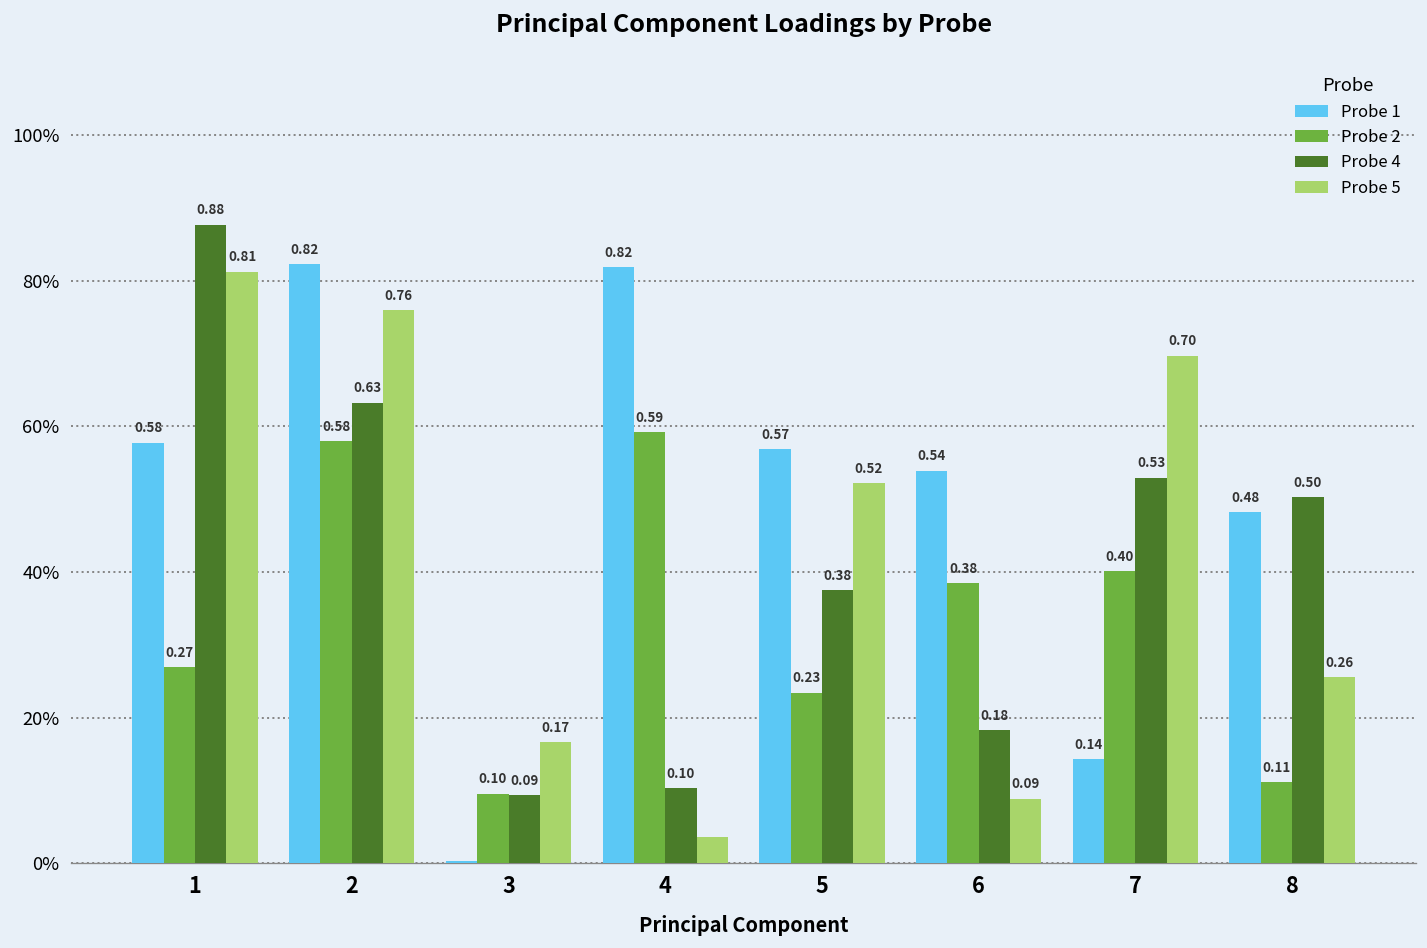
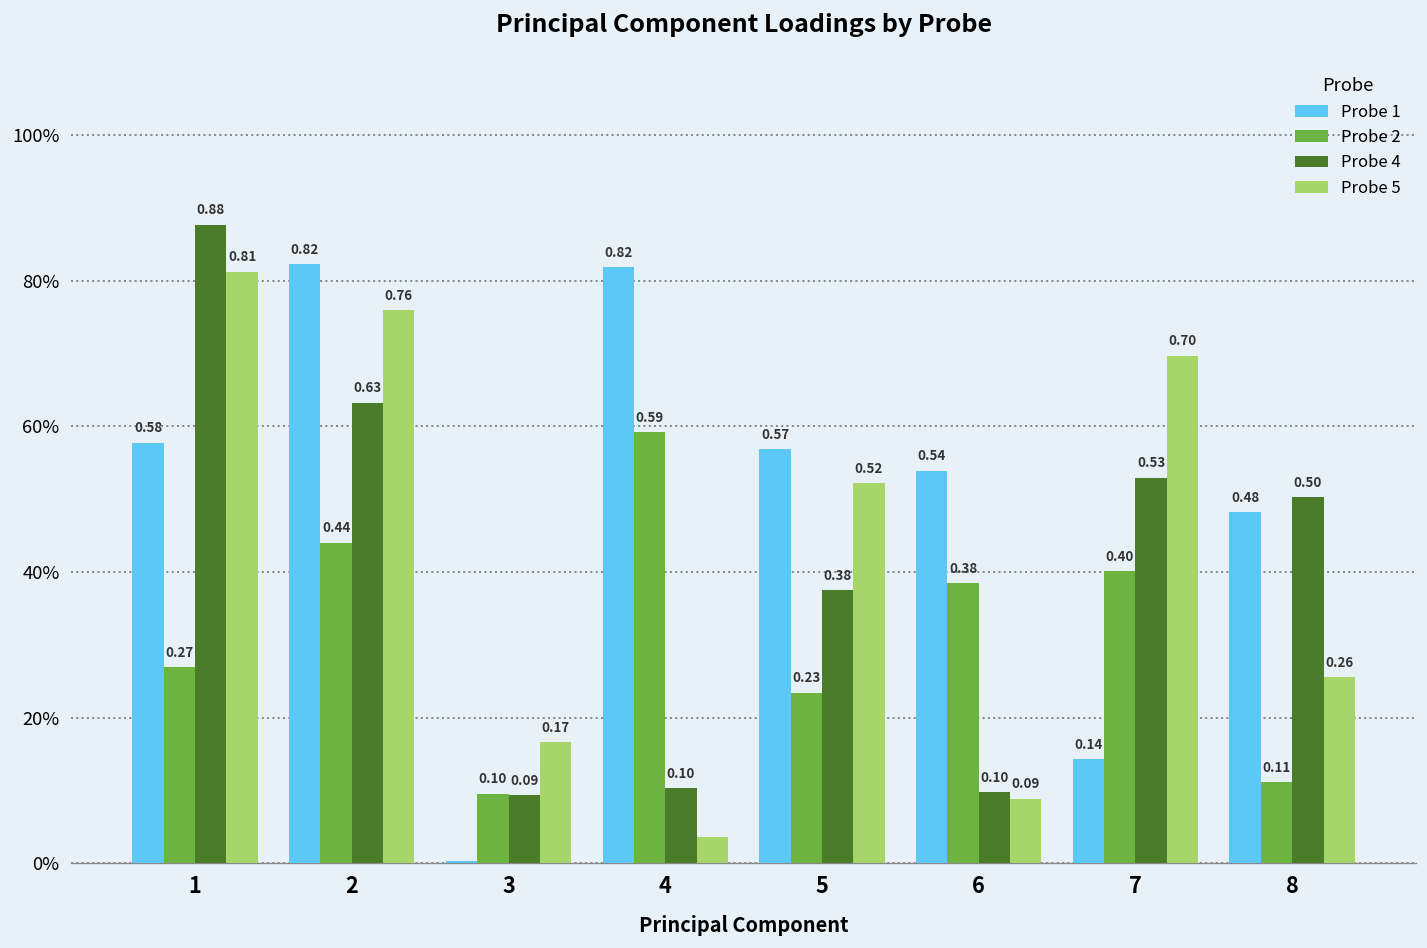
  {
    "Probe 1": {
      "1": 0.58,
      "2": 0.82,
      "4": 0.82,
      "5": 0.57,
      "6": 0.54,
      "7": 0.14,
      "8": 0.48
    },
    "Probe 2": {
      "1": 0.27,
-     "2": 0.58,
+     "2": 0.44,
      "3": 0.10,
      "4": 0.59,
      "5": 0.23,
      "6": 0.38,
      "7": 0.40,
      "8": 0.11
    },
    "Probe 4": {
      "1": 0.88,
      "2": 0.63,
      "3": 0.09,
      "4": 0.10,
      "5": 0.38,
-     "6": 0.18,
+     "6": 0.10,
      "7": 0.53,
      "8": 0.50
    },
    "Probe 5": {
      "1": 0.81,
      "2": 0.76,
      "3": 0.17,
      "5": 0.52,
      "6": 0.09,
      "7": 0.70,
      "8": 0.26
    }
  }
